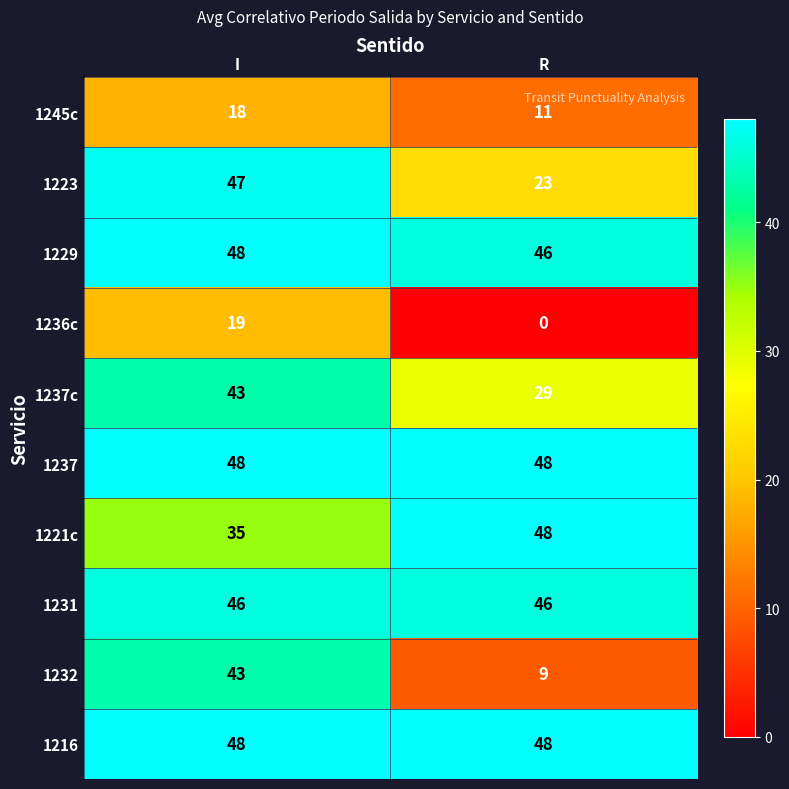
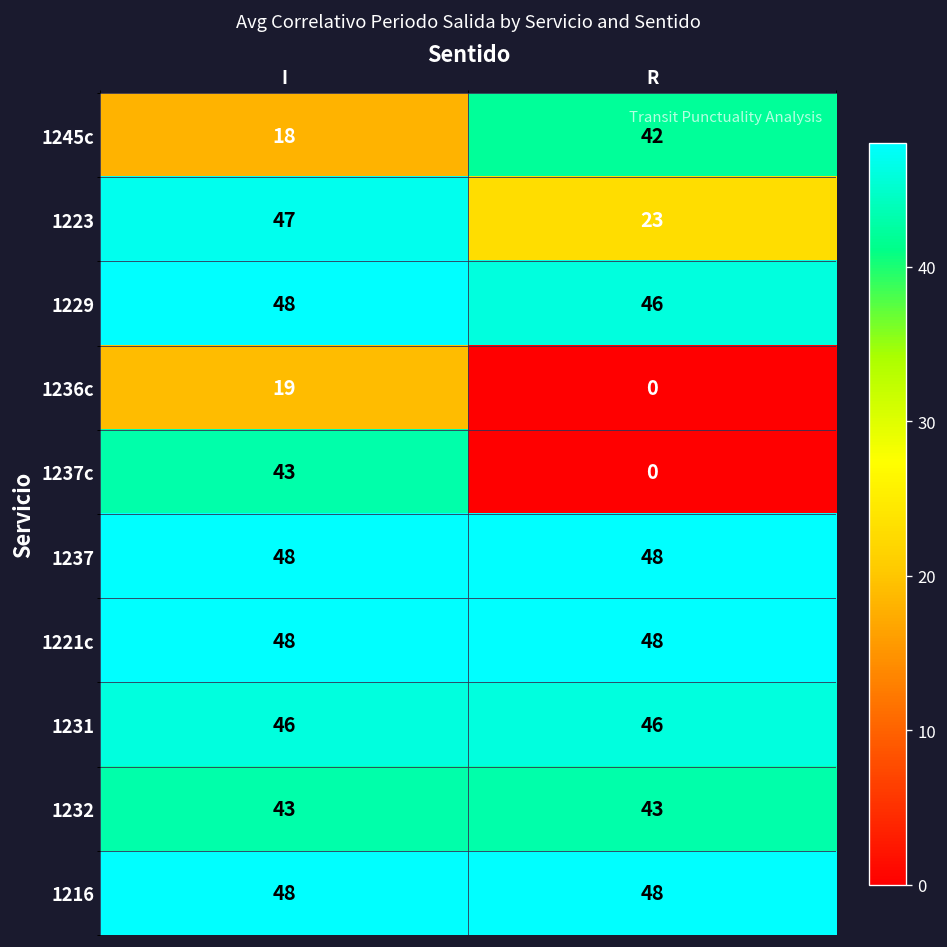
  {
    "1245c": {
      "I": 18,
-     "R": 11
+     "R": 42
    },
    "1223": {
      "I": 47,
      "R": 23
    },
    "1229": {
      "I": 48,
      "R": 46
    },
    "1236c": {
      "I": 19,
      "R": 0
    },
    "1237c": {
      "I": 43,
-     "R": 29
+     "R": 0
    },
    "1237": {
      "I": 48,
      "R": 48
    },
    "1221c": {
-     "I": 35,
+     "I": 48,
      "R": 48
    },
    "1231": {
      "I": 46,
      "R": 46
    },
    "1232": {
      "I": 43,
-     "R": 9
+     "R": 43
    },
    "1216": {
      "I": 48,
      "R": 48
    }
  }
